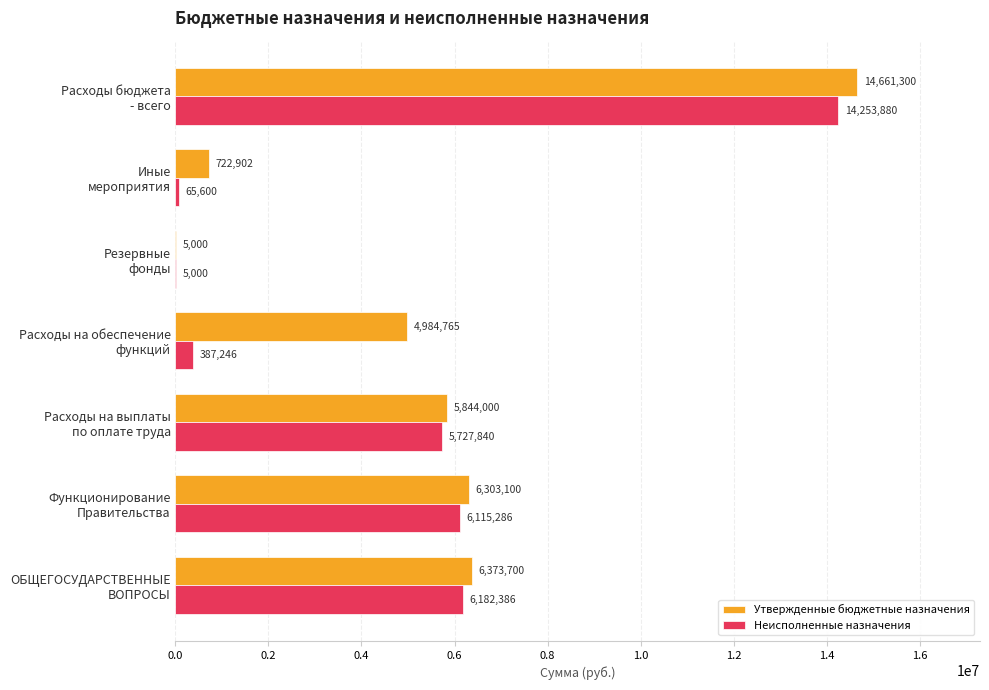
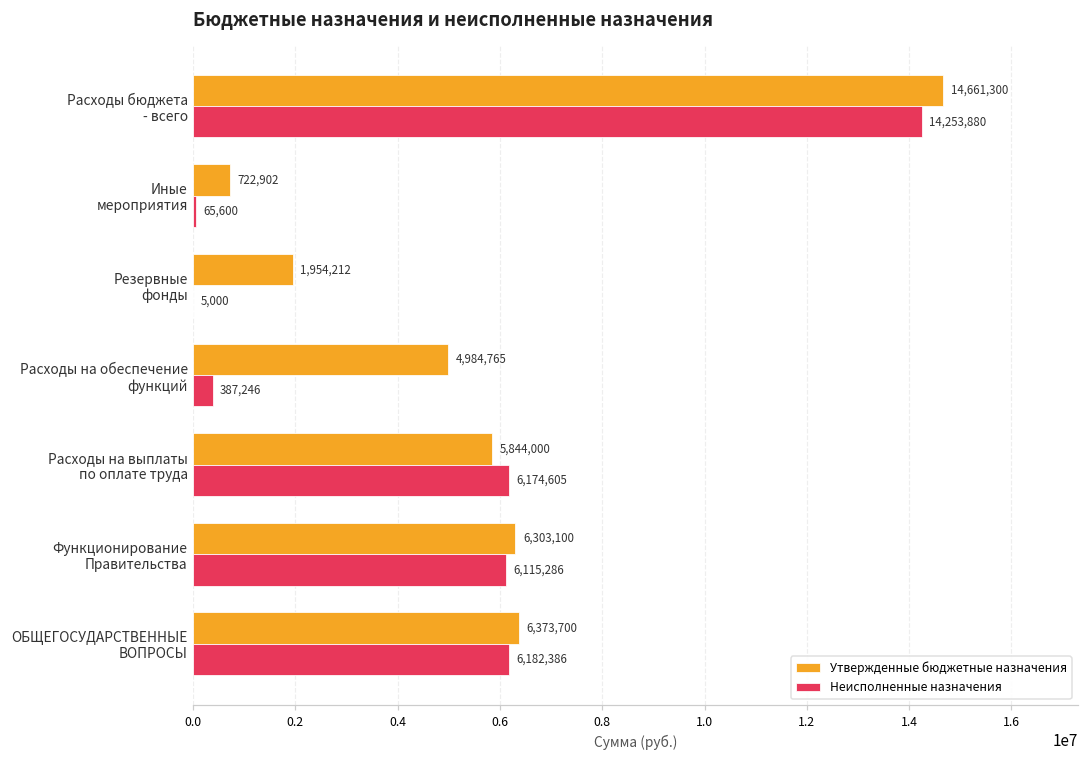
  {
    "Утвержденные бюджетные назначения": {
      "Расходы бюджета - всего": "14,661,300",
      "Иные мероприятия": "722,902",
-     "Резервные фонды": "5,000",
+     "Резервные фонды": "1,954,212",
      "Расходы на обеспечение функций": "4,984,765",
      "Расходы на выплаты по оплате труда": "5,844,000",
      "Функционирование Правительства": "6,303,100",
      "ОБЩЕГОСУДАРСТВЕННЫЕ ВОПРОСЫ": "6,373,700"
    },
    "Неисполненные назначения": {
      "Расходы бюджета - всего": "14,253,880",
      "Иные мероприятия": "65,600",
      "Резервные фонды": "5,000",
      "Расходы на обеспечение функций": "387,246",
-     "Расходы на выплаты по оплате труда": "5,727,840",
+     "Расходы на выплаты по оплате труда": "6,174,605",
      "Функционирование Правительства": "6,115,286",
      "ОБЩЕГОСУДАРСТВЕННЫЕ ВОПРОСЫ": "6,182,386"
    }
  }
